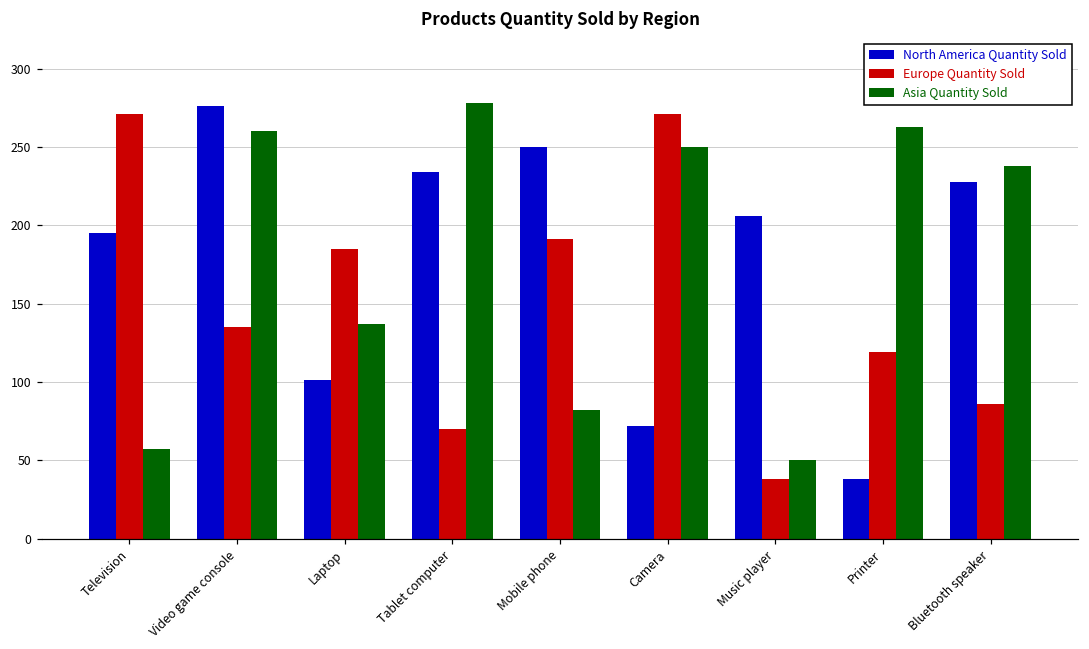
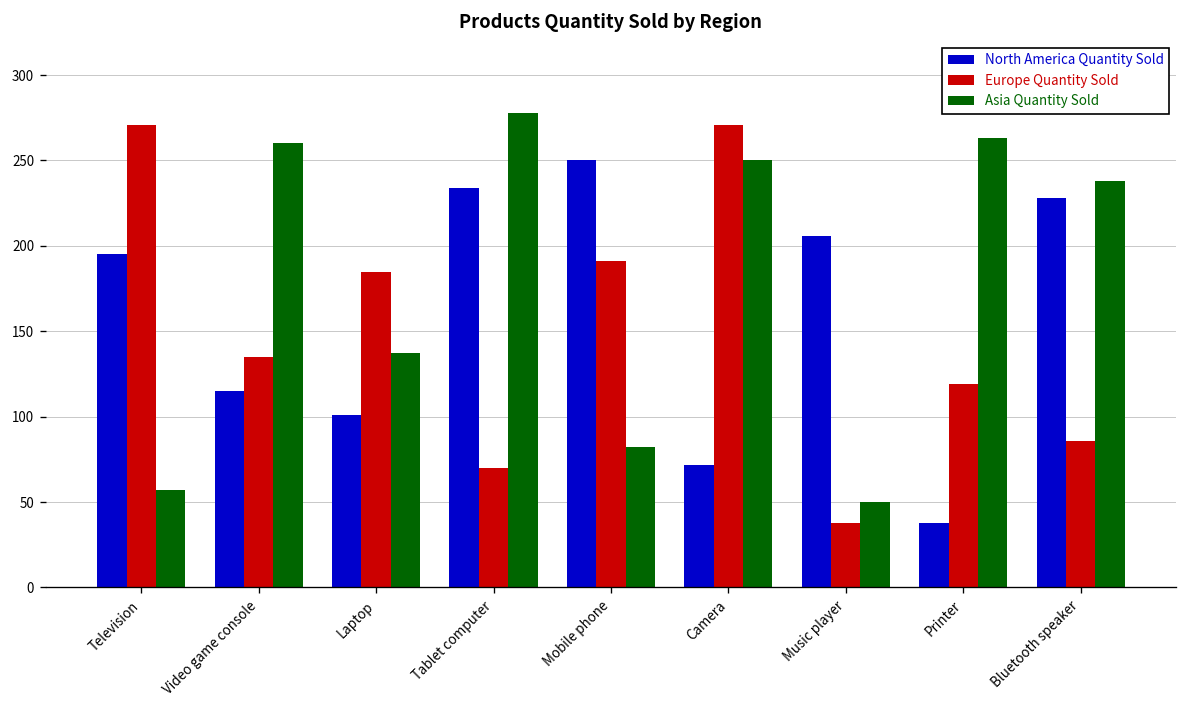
  {
    "North America Quantity Sold": {
      "Television": 195,
-     "Video game console": 276,
+     "Video game console": 115,
      "Laptop": 101,
      "Tablet computer": 234,
      "Mobile phone": 250,
      "Camera": 72,
      "Music player": 206,
      "Printer": 38,
      "Bluetooth speaker": 228
    },
    "Europe Quantity Sold": {
      "Television": 271,
      "Video game console": 135,
      "Laptop": 185,
      "Tablet computer": 70,
      "Mobile phone": 191,
      "Camera": 271,
      "Music player": 38,
      "Printer": 119,
      "Bluetooth speaker": 86
    },
    "Asia Quantity Sold": {
      "Television": 57,
      "Video game console": 260,
      "Laptop": 137,
      "Tablet computer": 278,
      "Mobile phone": 82,
      "Camera": 250,
      "Music player": 50,
      "Printer": 263,
      "Bluetooth speaker": 238
    }
  }
